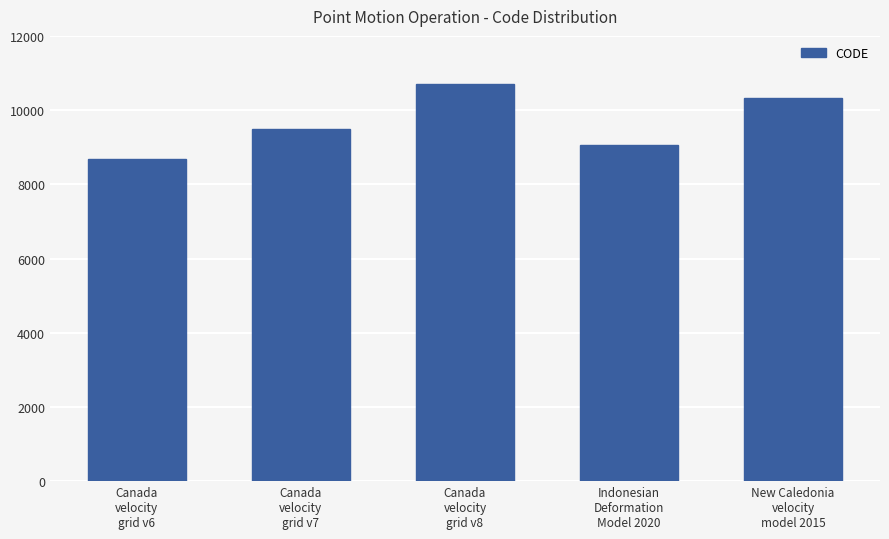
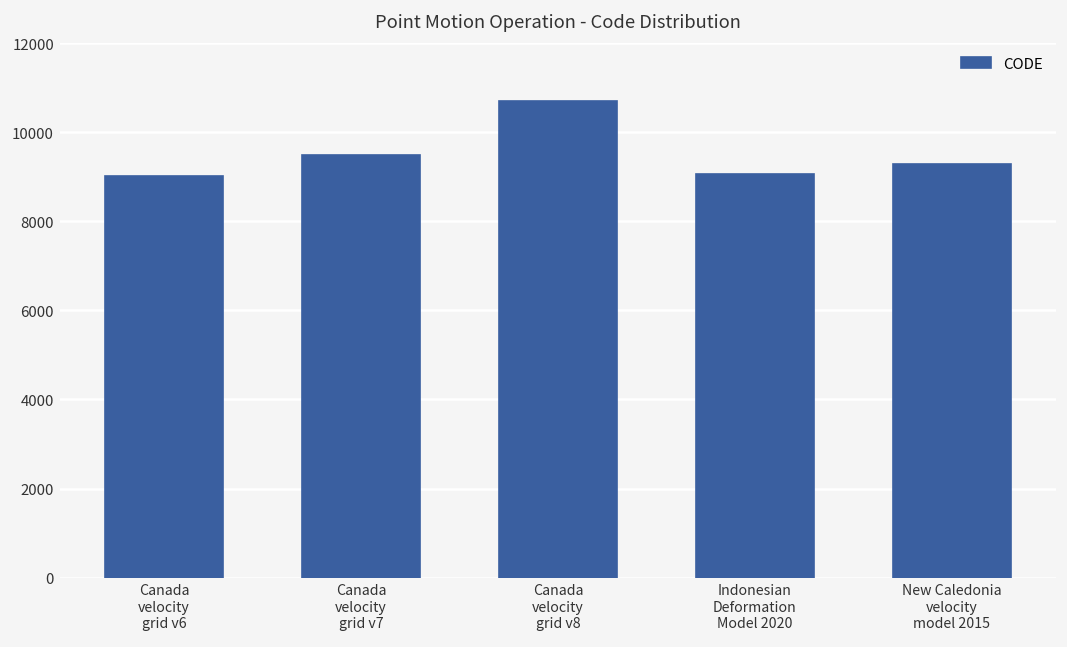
  {
-   "Canada velocity grid v6": 8700,
+   "Canada velocity grid v6": 9000,
    "Canada velocity grid v7": 9500,
    "Canada velocity grid v8": 10700,
    "Indonesian Deformation Model 2020": 9100,
-   "New Caledonia velocity model 2015": 10300
+   "New Caledonia velocity model 2015": 9300
  }
